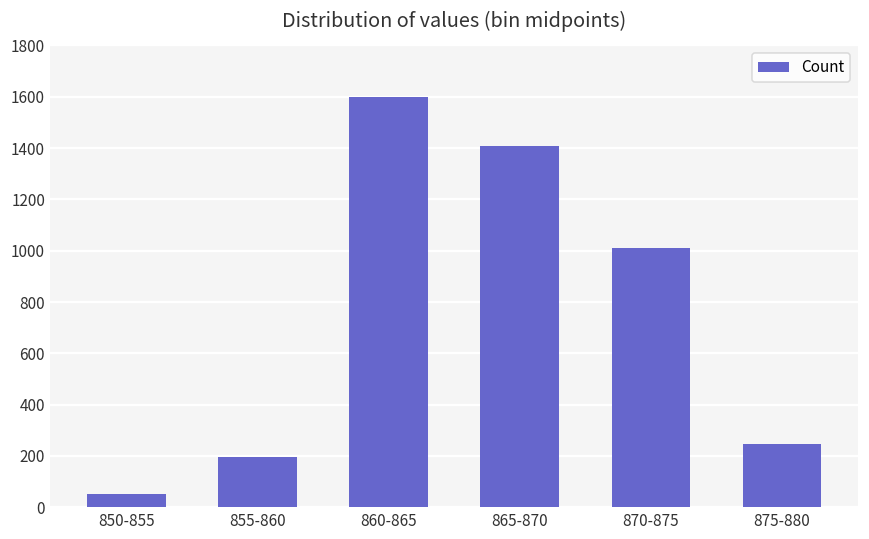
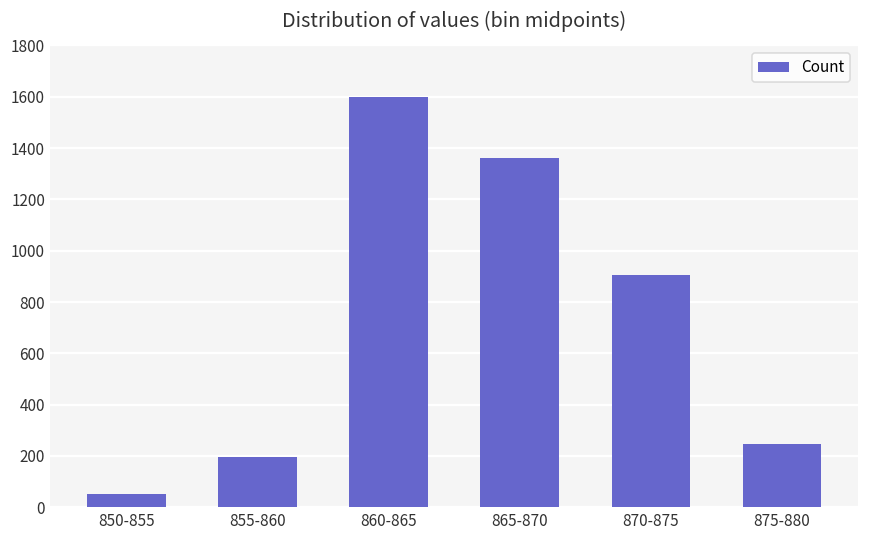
  {
    "850-855": 50,
    "855-860": 200,
    "860-865": 1600,
-   "865-870": 1410,
-   "870-875": 1010,
+   "865-870": 1360,
+   "870-875": 900,
    "875-880": 250
  }
